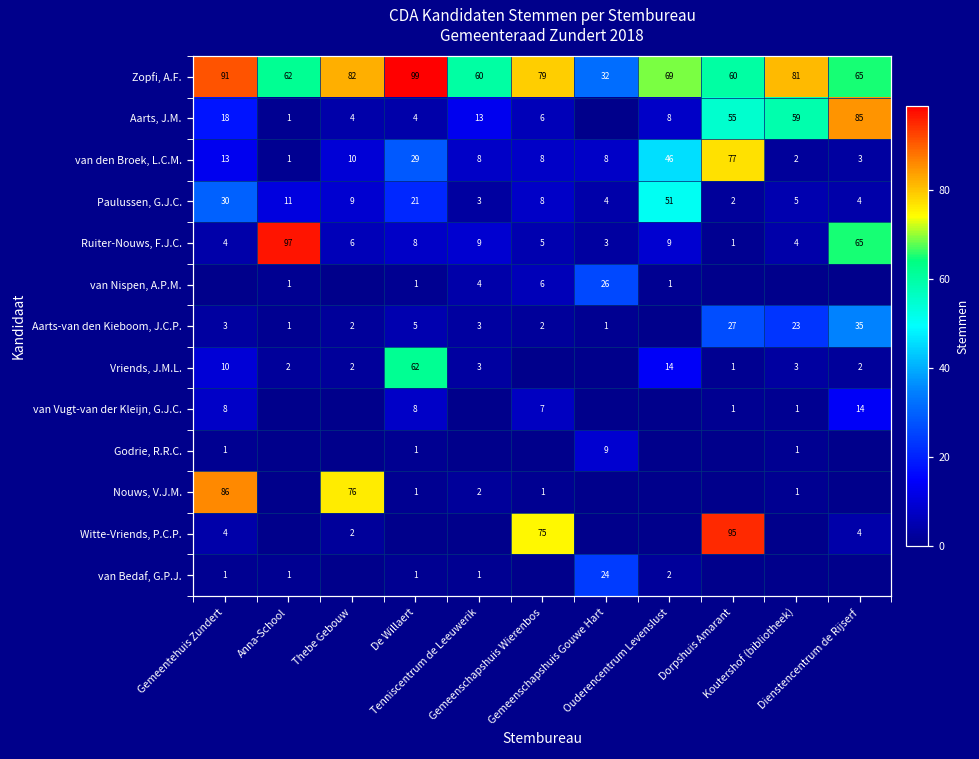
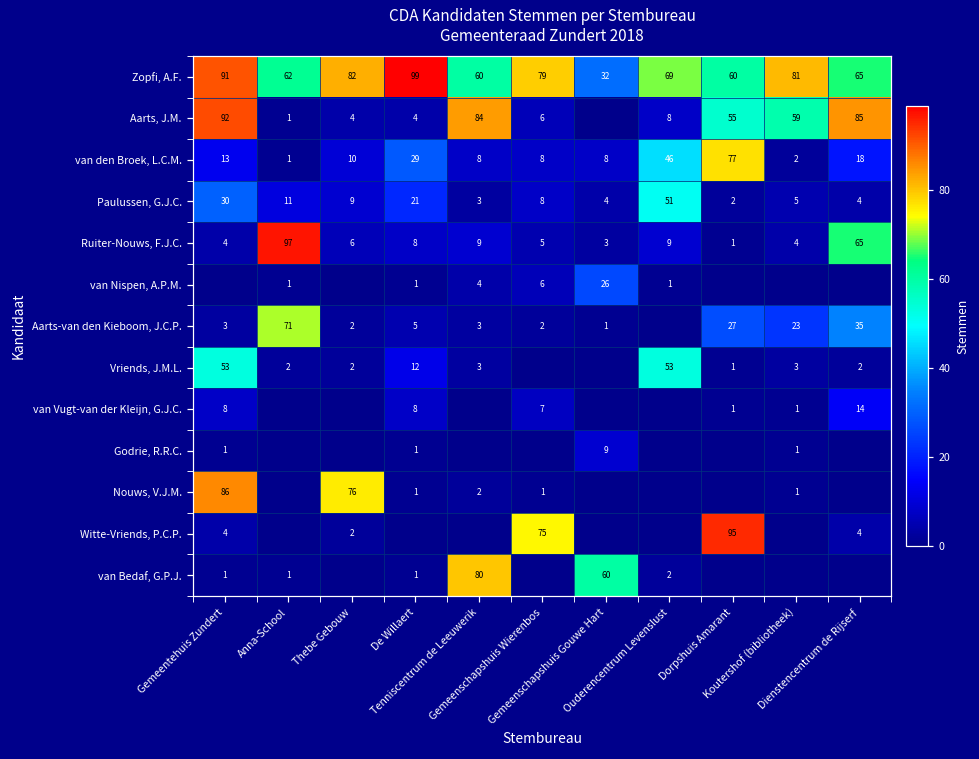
  {
    "Zopfi, A.F.": {
      "Gemeentehuis Zundert": 91,
      "Anna-School": 62,
      "Thebe Gebouw": 82,
      "De Willaert": 99,
      "Tenniscentrum de Leeuwerik": 60,
      "Gemeenschapshuis Wierenbos": 79,
      "Gemeenschapshuis Gouwe Hart": 32,
      "Ouderencentrum Levenslust": 69,
      "Dorpshuis Amarant": 60,
      "Koutershof (bibliotheek)": 81,
      "Dienstencentrum de Rijserf": 65
    },
    "Aarts, J.M.": {
-     "Gemeentehuis Zundert": 18,
+     "Gemeentehuis Zundert": 92,
      "Anna-School": 1,
      "Thebe Gebouw": 4,
      "De Willaert": 4,
-     "Tenniscentrum de Leeuwerik": 13,
+     "Tenniscentrum de Leeuwerik": 84,
      "Gemeenschapshuis Wierenbos": 6,
      "Ouderencentrum Levenslust": 8,
      "Dorpshuis Amarant": 55,
      "Koutershof (bibliotheek)": 59,
      "Dienstencentrum de Rijserf": 85
    },
    "van den Broek, L.C.M.": {
      "Gemeentehuis Zundert": 13,
      "Anna-School": 1,
      "Thebe Gebouw": 10,
      "De Willaert": 29,
      "Tenniscentrum de Leeuwerik": 8,
      "Gemeenschapshuis Wierenbos": 8,
      "Gemeenschapshuis Gouwe Hart": 8,
      "Ouderencentrum Levenslust": 46,
      "Dorpshuis Amarant": 77,
      "Koutershof (bibliotheek)": 2,
-     "Dienstencentrum de Rijserf": 3
+     "Dienstencentrum de Rijserf": 18
    },
    "Paulussen, G.J.C.": {
      "Gemeentehuis Zundert": 30,
      "Anna-School": 11,
      "Thebe Gebouw": 9,
      "De Willaert": 21,
      "Tenniscentrum de Leeuwerik": 3,
      "Gemeenschapshuis Wierenbos": 8,
      "Gemeenschapshuis Gouwe Hart": 4,
      "Ouderencentrum Levenslust": 51,
      "Dorpshuis Amarant": 2,
      "Koutershof (bibliotheek)": 5,
      "Dienstencentrum de Rijserf": 4
    },
    "Ruiter-Nouws, F.J.C.": {
      "Gemeentehuis Zundert": 4,
      "Anna-School": 97,
      "Thebe Gebouw": 6,
      "De Willaert": 8,
      "Tenniscentrum de Leeuwerik": 9,
      "Gemeenschapshuis Wierenbos": 5,
      "Gemeenschapshuis Gouwe Hart": 3,
      "Ouderencentrum Levenslust": 9,
      "Dorpshuis Amarant": 1,
      "Koutershof (bibliotheek)": 4,
      "Dienstencentrum de Rijserf": 65
    },
    "van Nispen, A.P.M.": {
      "Anna-School": 1,
      "De Willaert": 1,
      "Tenniscentrum de Leeuwerik": 4,
      "Gemeenschapshuis Wierenbos": 6,
      "Gemeenschapshuis Gouwe Hart": 26,
      "Ouderencentrum Levenslust": 1
    },
    "Aarts-van den Kieboom, J.C.P.": {
      "Gemeentehuis Zundert": 3,
-     "Anna-School": 1,
+     "Anna-School": 71,
      "Thebe Gebouw": 2,
      "De Willaert": 5,
      "Tenniscentrum de Leeuwerik": 3,
      "Gemeenschapshuis Wierenbos": 2,
      "Gemeenschapshuis Gouwe Hart": 1,
      "Dorpshuis Amarant": 27,
      "Koutershof (bibliotheek)": 23,
      "Dienstencentrum de Rijserf": 35
    },
    "Vriends, J.M.L.": {
-     "Gemeentehuis Zundert": 10,
+     "Gemeentehuis Zundert": 53,
      "Anna-School": 2,
      "Thebe Gebouw": 2,
-     "De Willaert": 62,
+     "De Willaert": 12,
      "Tenniscentrum de Leeuwerik": 3,
-     "Ouderencentrum Levenslust": 14,
+     "Ouderencentrum Levenslust": 53,
      "Dorpshuis Amarant": 1,
      "Koutershof (bibliotheek)": 3,
      "Dienstencentrum de Rijserf": 2
    },
    "van Vugt-van der Kleijn, G.J.C.": {
      "Gemeentehuis Zundert": 8,
      "De Willaert": 8,
      "Gemeenschapshuis Wierenbos": 7,
      "Dorpshuis Amarant": 1,
      "Koutershof (bibliotheek)": 1,
      "Dienstencentrum de Rijserf": 14
    },
    "Godrie, R.R.C.": {
      "Gemeentehuis Zundert": 1,
      "De Willaert": 1,
      "Gemeenschapshuis Gouwe Hart": 9,
      "Koutershof (bibliotheek)": 1
    },
    "Nouws, V.J.M.": {
      "Gemeentehuis Zundert": 86,
      "Thebe Gebouw": 76,
      "De Willaert": 1,
      "Tenniscentrum de Leeuwerik": 2,
      "Gemeenschapshuis Wierenbos": 1,
      "Koutershof (bibliotheek)": 1
    },
    "Witte-Vriends, P.C.P.": {
      "Gemeentehuis Zundert": 4,
      "Thebe Gebouw": 2,
      "Gemeenschapshuis Wierenbos": 75,
      "Dorpshuis Amarant": 95,
      "Dienstencentrum de Rijserf": 4
    },
    "van Bedaf, G.P.J.": {
      "Gemeentehuis Zundert": 1,
      "Anna-School": 1,
      "De Willaert": 1,
-     "Tenniscentrum de Leeuwerik": 1,
-     "Gemeenschapshuis Gouwe Hart": 24,
+     "Tenniscentrum de Leeuwerik": 80,
+     "Gemeenschapshuis Gouwe Hart": 60,
      "Ouderencentrum Levenslust": 2
    }
  }
